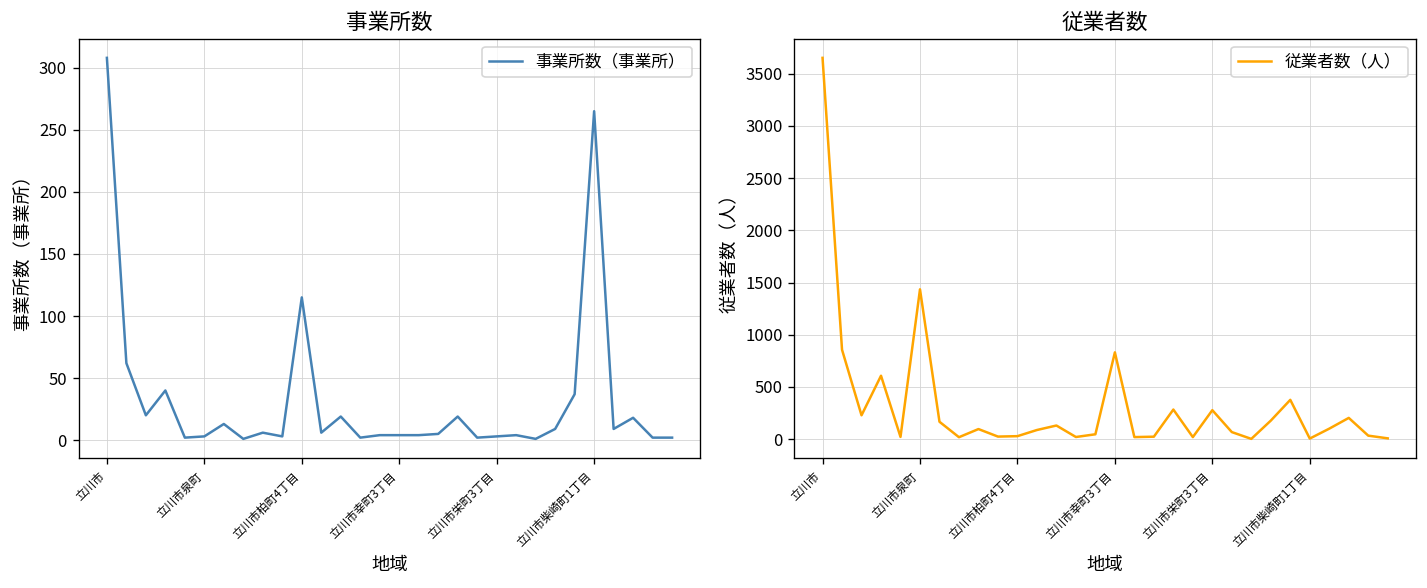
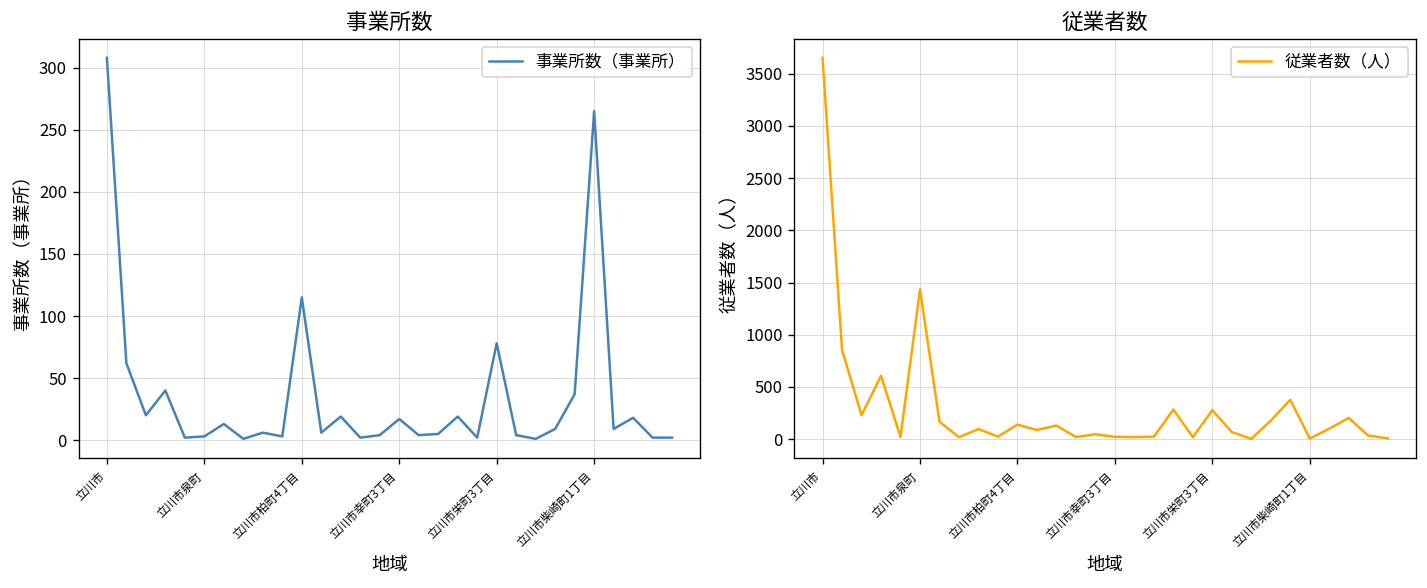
  {
    "事業所数": {
      "立川市": 308,
      "立川市泉町": 3,
      "立川市柏町4丁目": 115,
-     "立川市幸町3丁目": 4,
-     "立川市栄町3丁目": 3,
+     "立川市幸町3丁目": 17,
+     "立川市栄町3丁目": 78,
      "立川市柴崎町1丁目": 265
    },
    "従業者数": {
      "立川市": 3700,
      "立川市泉町": 1400,
-     "立川市柏町4丁目": 0,
-     "立川市幸町3丁目": 800,
+     "立川市柏町4丁目": 100,
+     "立川市幸町3丁目": 0,
      "立川市栄町3丁目": 300,
      "立川市柴崎町1丁目": 0
    }
  }
